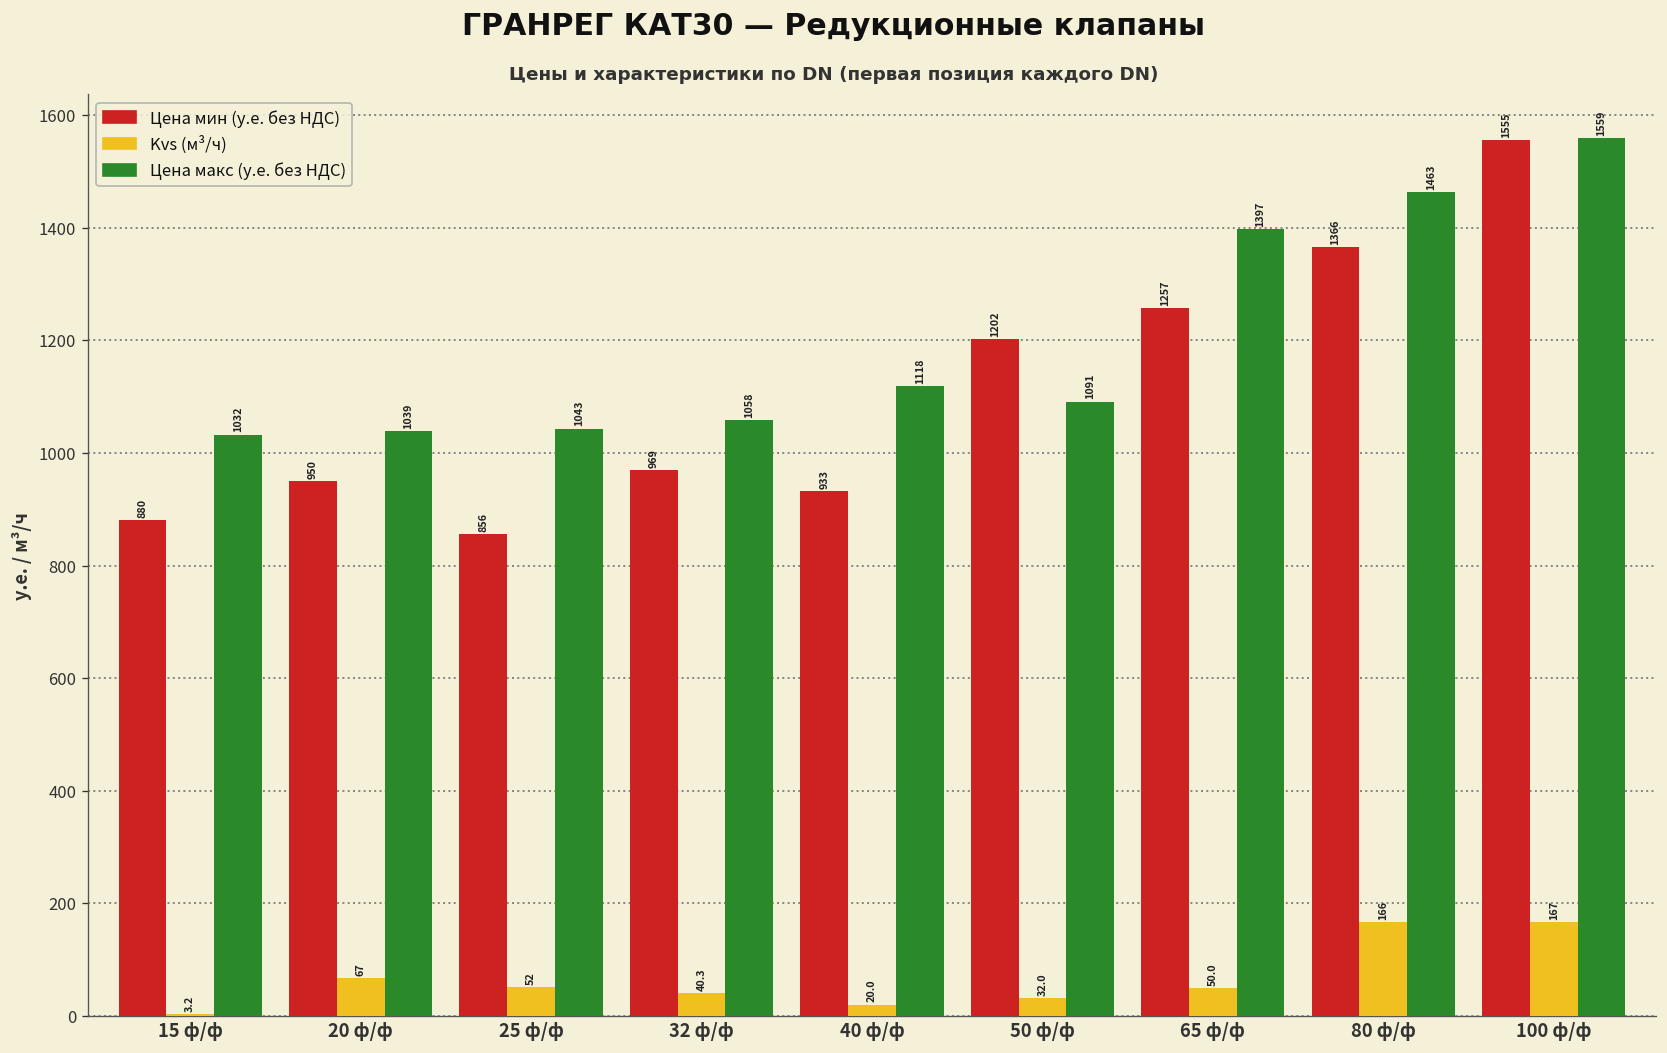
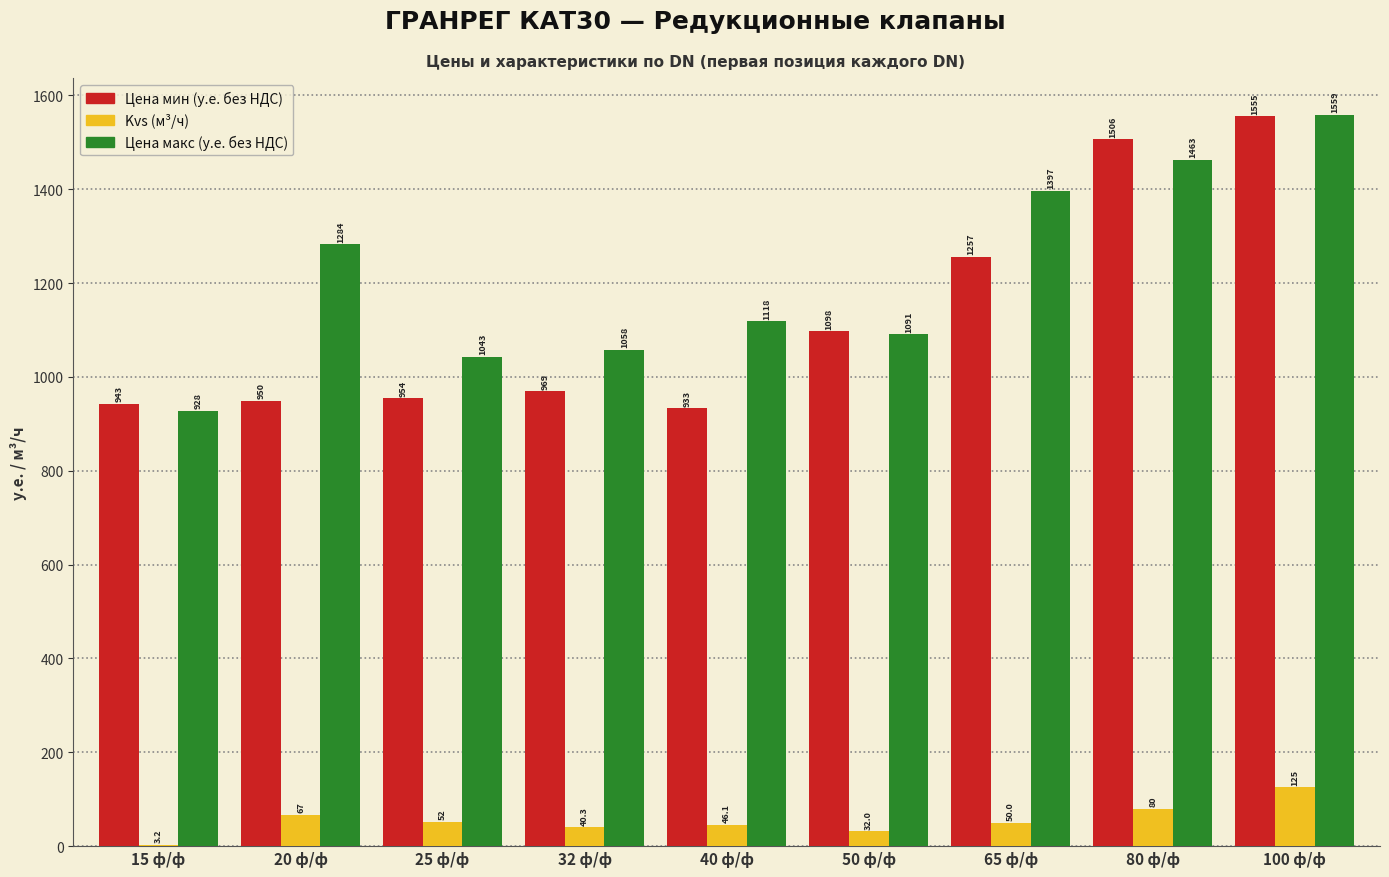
  {
    "Цена мин (у.е. без НДС)": {
-     "15 ф/ф": 880,
+     "15 ф/ф": 943,
      "20 ф/ф": 950,
-     "25 ф/ф": 856,
+     "25 ф/ф": 954,
      "32 ф/ф": 969,
      "40 ф/ф": 933,
-     "50 ф/ф": 1202,
+     "50 ф/ф": 1098,
      "65 ф/ф": 1257,
-     "80 ф/ф": 1366,
+     "80 ф/ф": 1506,
      "100 ф/ф": 1555
    },
    "Kvs (м³/ч)": {
      "15 ф/ф": 3.2,
      "20 ф/ф": 67,
      "25 ф/ф": 52,
      "32 ф/ф": 40.3,
-     "40 ф/ф": 20.0,
+     "40 ф/ф": 46.1,
      "50 ф/ф": 32.0,
      "65 ф/ф": 50.0,
-     "80 ф/ф": 166,
-     "100 ф/ф": 167
+     "80 ф/ф": 80,
+     "100 ф/ф": 125
    },
    "Цена макс (у.е. без НДС)": {
-     "15 ф/ф": 1032,
-     "20 ф/ф": 1039,
+     "15 ф/ф": 928,
+     "20 ф/ф": 1284,
      "25 ф/ф": 1043,
      "32 ф/ф": 1058,
      "40 ф/ф": 1118,
      "50 ф/ф": 1091,
      "65 ф/ф": 1397,
      "80 ф/ф": 1463,
      "100 ф/ф": 1559
    }
  }
